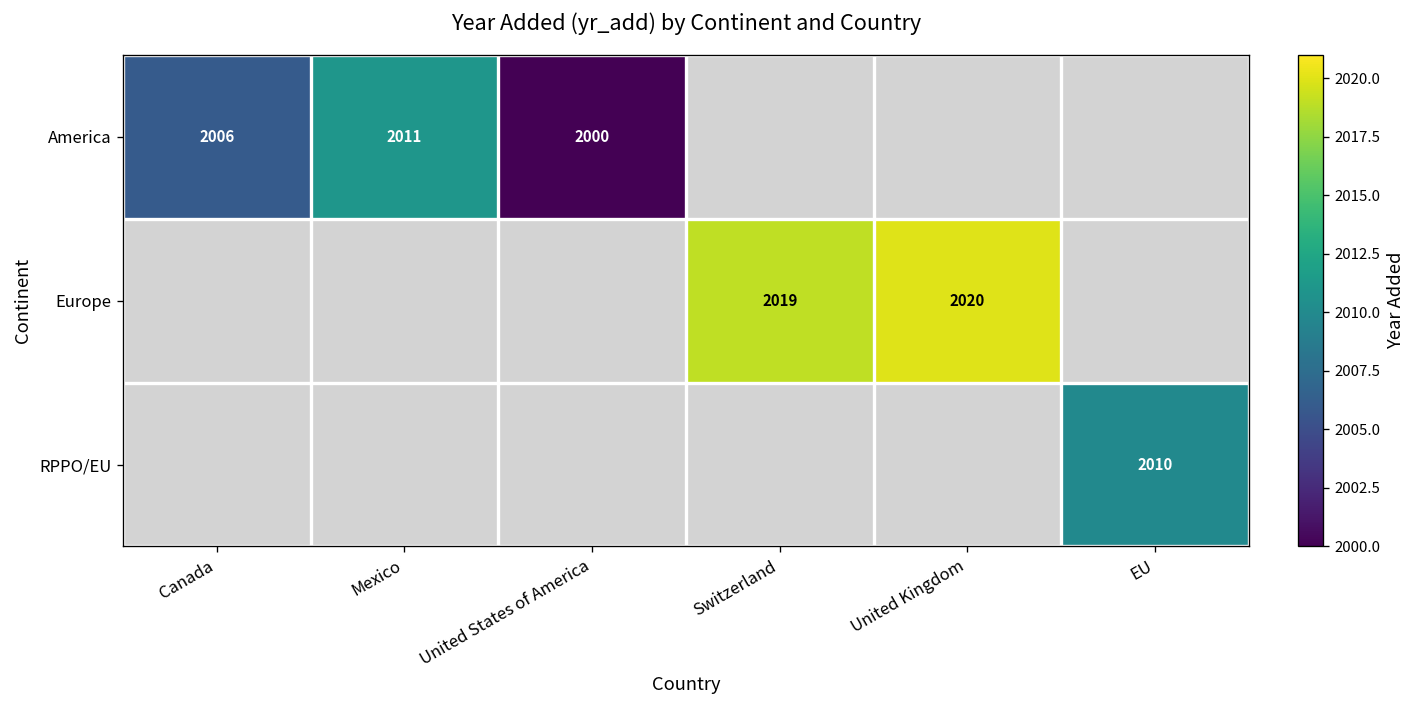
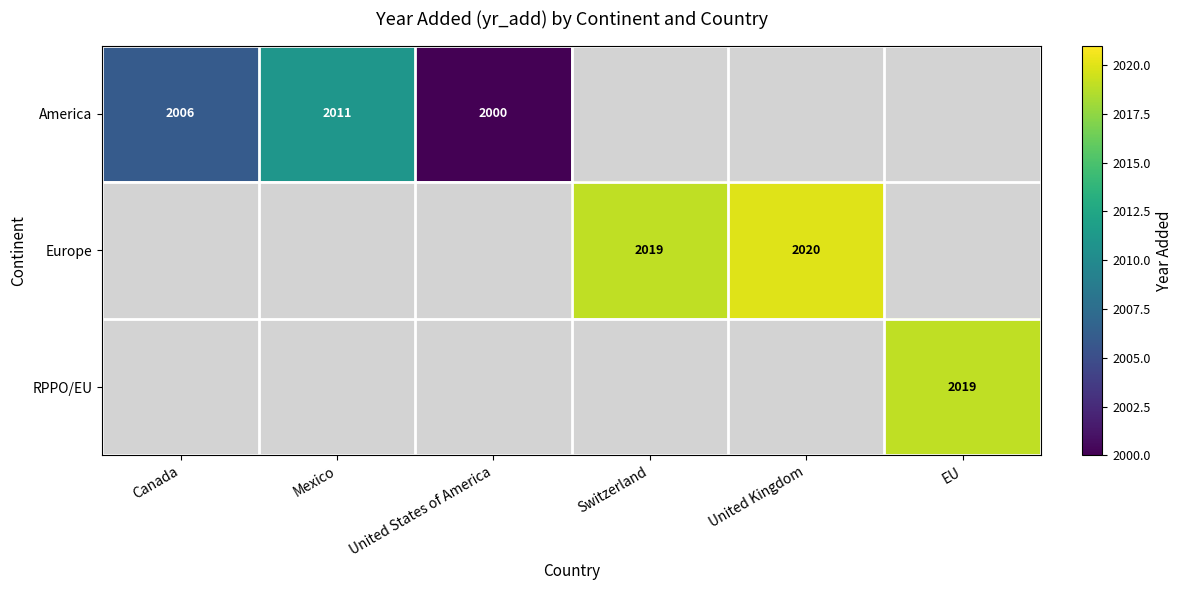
  {
    "America": {
      "Canada": 2006,
      "Mexico": 2011,
      "United States of America": 2000
    },
    "Europe": {
      "Switzerland": 2019,
      "United Kingdom": 2020
    },
    "RPPO/EU": {
-     "EU": 2010
+     "EU": 2019
    }
  }
